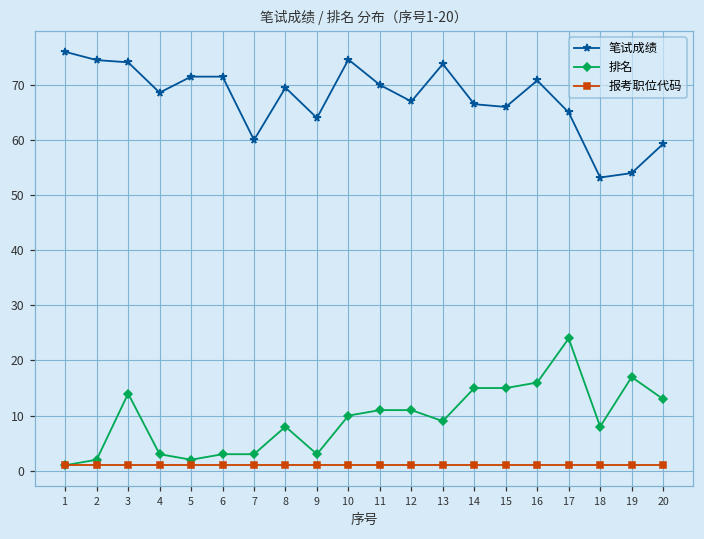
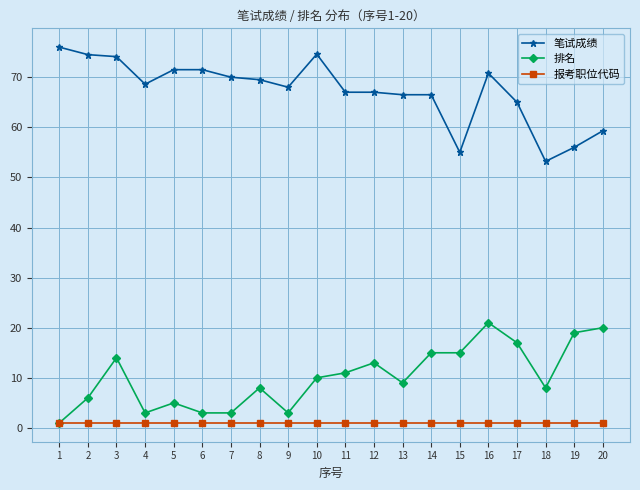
  {
    "笔试成绩": {
      "1": 76,
      "2": 75,
      "3": 74,
      "4": 69,
      "5": 72,
      "6": 72,
-     "7": 60,
+     "7": 70,
      "8": 70,
-     "9": 64,
+     "9": 68,
      "10": 75,
-     "11": 70,
+     "11": 67,
      "12": 67,
-     "13": 74,
+     "13": 67,
      "14": 67,
-     "15": 66,
+     "15": 55,
      "16": 71,
      "17": 65,
      "18": 53,
-     "19": 54,
+     "19": 56,
      "20": 59
    },
    "排名": {
-     "2": 2,
+     "2": 6,
      "3": 14,
      "4": 3,
-     "5": 2,
+     "5": 5,
      "6": 3,
      "7": 3,
      "8": 8,
      "9": 3,
      "10": 10,
      "11": 11,
-     "12": 11,
+     "12": 13,
      "13": 9,
      "14": 15,
      "15": 15,
-     "16": 16,
-     "17": 24,
+     "16": 21,
+     "17": 17,
      "18": 8,
-     "19": 17,
-     "20": 13
+     "19": 19,
+     "20": 20
    },
    "报考职位代码": {
      "2": 1,
      "3": 1,
      "4": 1,
      "5": 1,
      "6": 1,
      "7": 1,
      "8": 1,
      "9": 1,
      "10": 1,
      "11": 1,
      "12": 1,
      "13": 1,
      "14": 1,
      "15": 1,
      "16": 1,
      "17": 1,
      "18": 1,
      "19": 1,
      "20": 1
    }
  }
